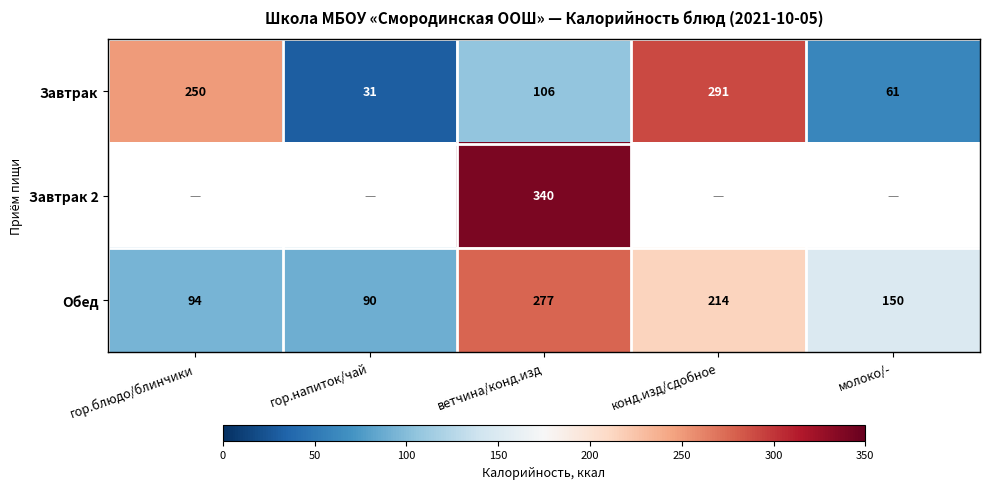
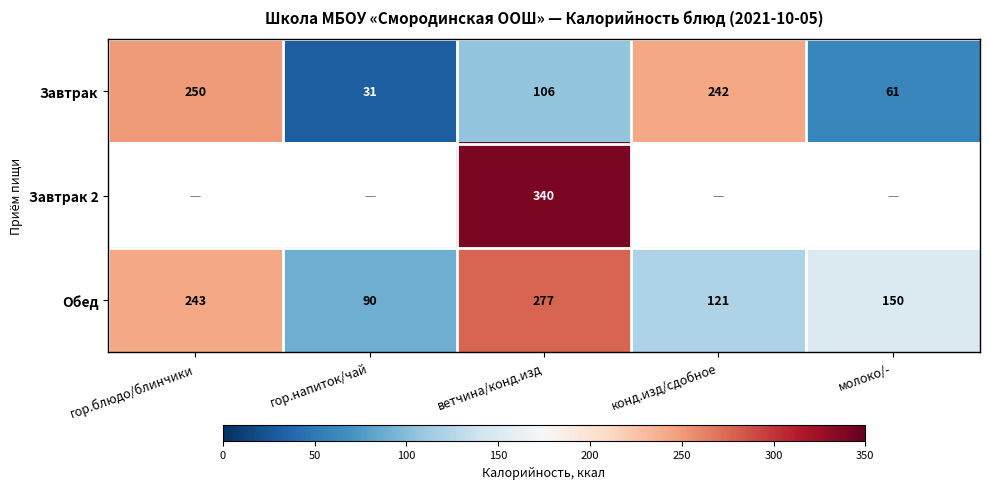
  {
    "Завтрак": {
      "гор.блюдо/блинчики": 250,
      "гор.напиток/чай": 31,
      "ветчина/конд.изд": 106,
-     "конд.изд/сдобное": 291,
+     "конд.изд/сдобное": 242,
      "молоко/-": 61
    },
    "Завтрак 2": {
      "ветчина/конд.изд": 340
    },
    "Обед": {
-     "гор.блюдо/блинчики": 94,
+     "гор.блюдо/блинчики": 243,
      "гор.напиток/чай": 90,
      "ветчина/конд.изд": 277,
-     "конд.изд/сдобное": 214,
+     "конд.изд/сдобное": 121,
      "молоко/-": 150
    }
  }
